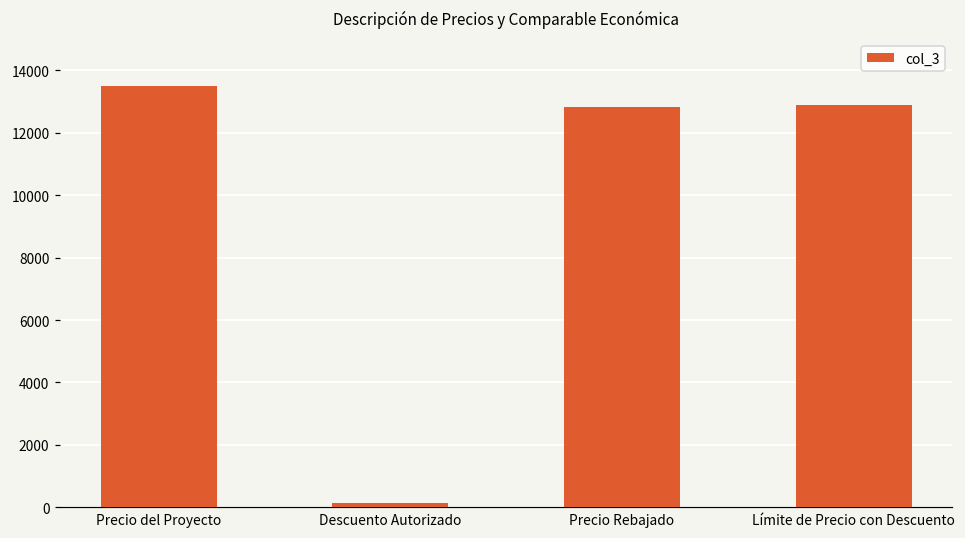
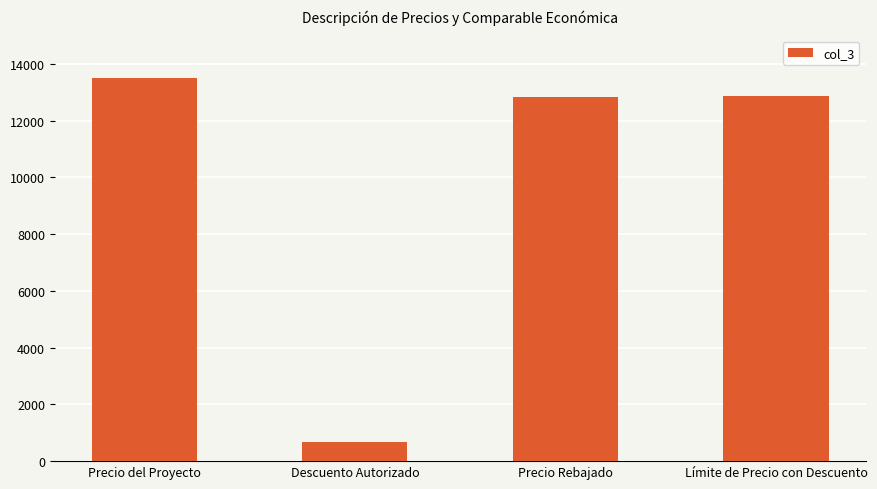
  {
    "Precio del Proyecto": 13500,
-   "Descuento Autorizado": 200,
+   "Descuento Autorizado": 700,
    "Precio Rebajado": 12800,
    "Límite de Precio con Descuento": 12900
  }
